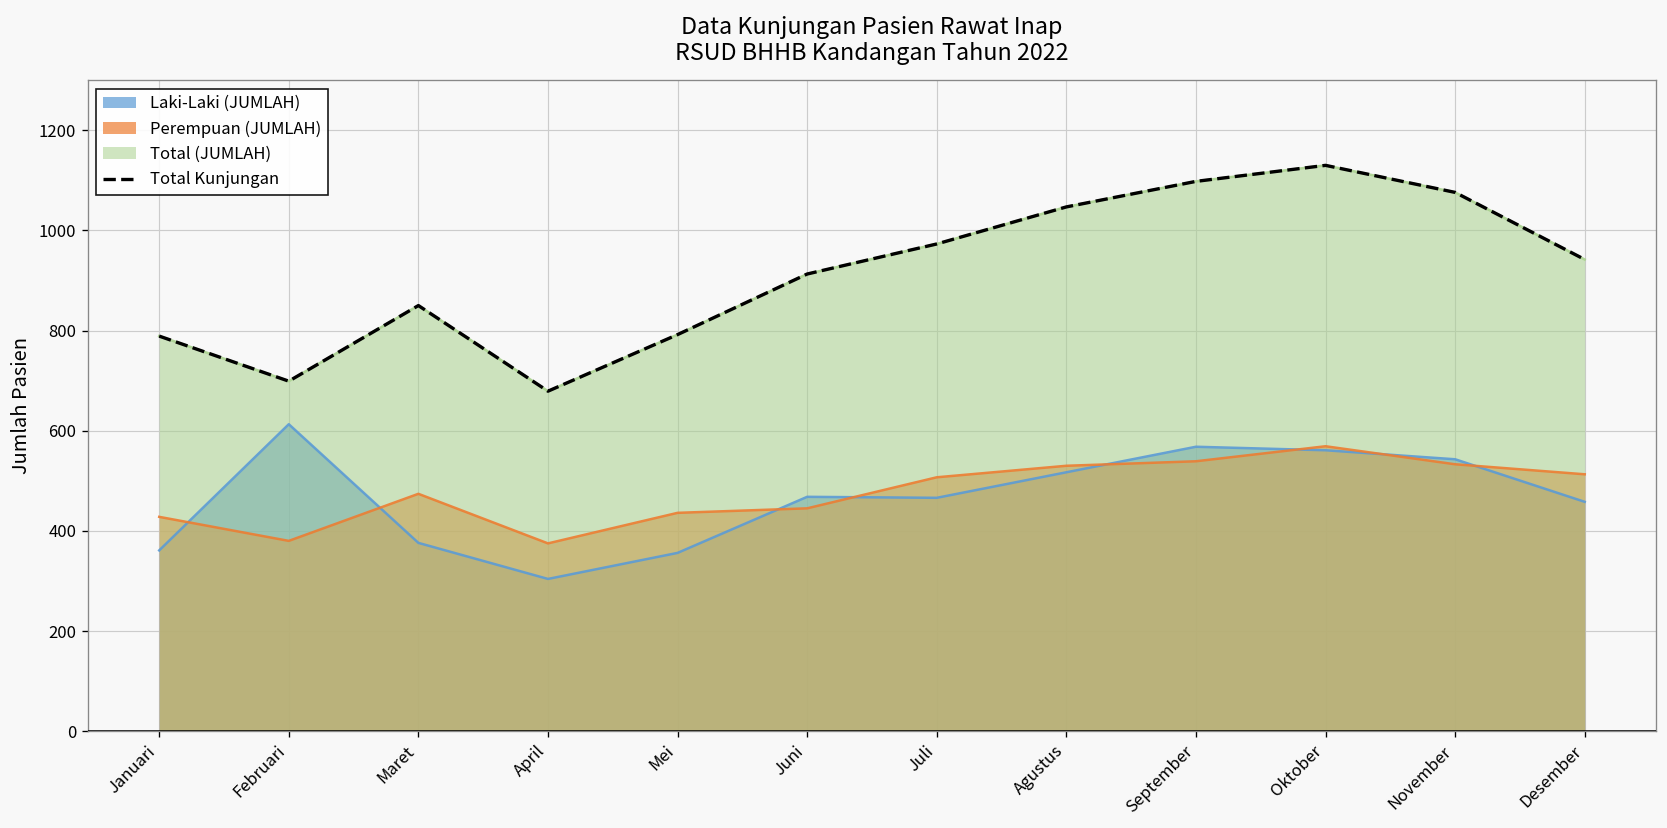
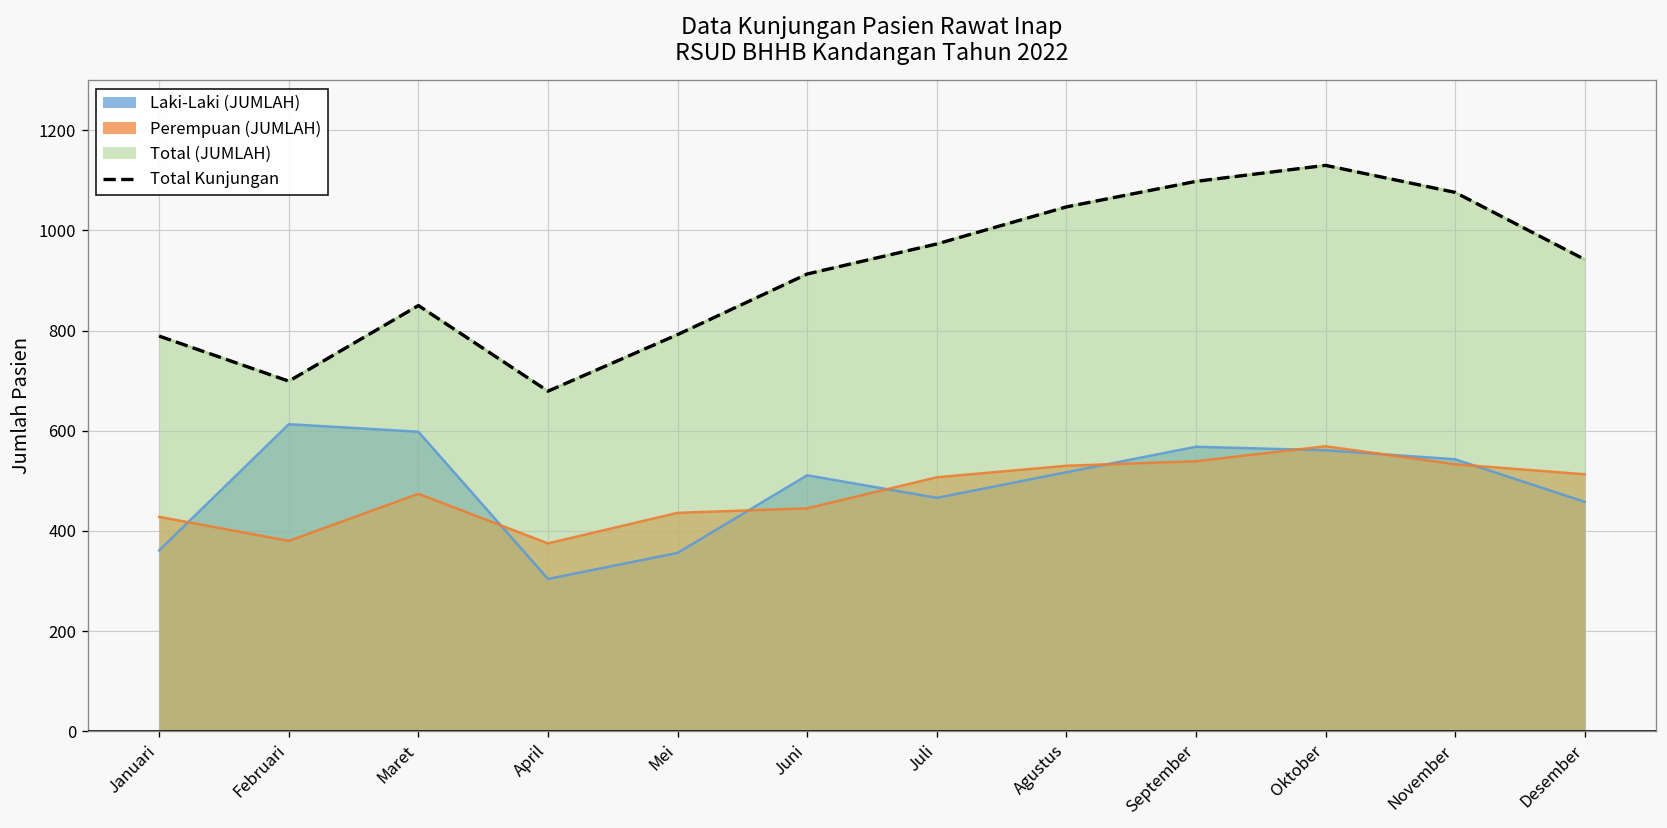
  {
    "Laki-Laki (JUMLAH)": {
      "Januari": 360,
      "Februari": 610,
-     "Maret": 380,
+     "Maret": 600,
      "April": 300,
      "Mei": 360,
-     "Juni": 470,
+     "Juni": 510,
      "Juli": 470,
      "Agustus": 520,
      "September": 570,
      "Oktober": 560,
      "November": 540,
      "Desember": 460
    },
    "Perempuan (JUMLAH)": {
      "Januari": 430,
      "Februari": 380,
      "Maret": 470,
      "April": 380,
      "Mei": 440,
      "Juni": 450,
      "Juli": 510,
      "Agustus": 530,
      "September": 540,
      "Oktober": 570,
      "November": 530,
      "Desember": 510
    },
    "Total (JUMLAH)": {
      "Januari": 790,
      "Februari": 700,
      "Maret": 850,
      "April": 680,
      "Mei": 790,
      "Juni": 910,
      "Juli": 970,
      "Agustus": 1050,
      "September": 1100,
      "Oktober": 1130,
      "November": 1080,
      "Desember": 940
    }
  }
